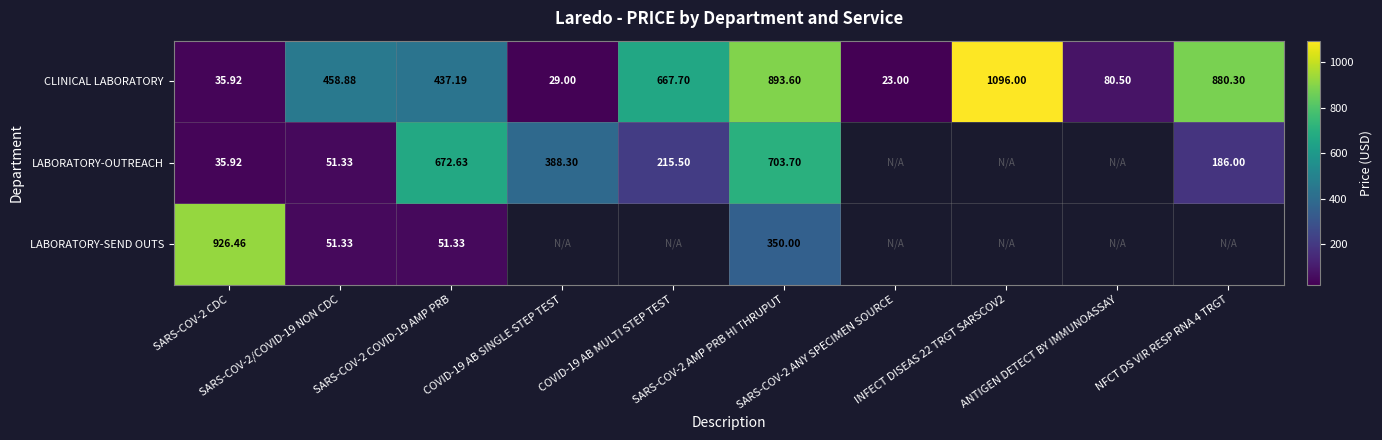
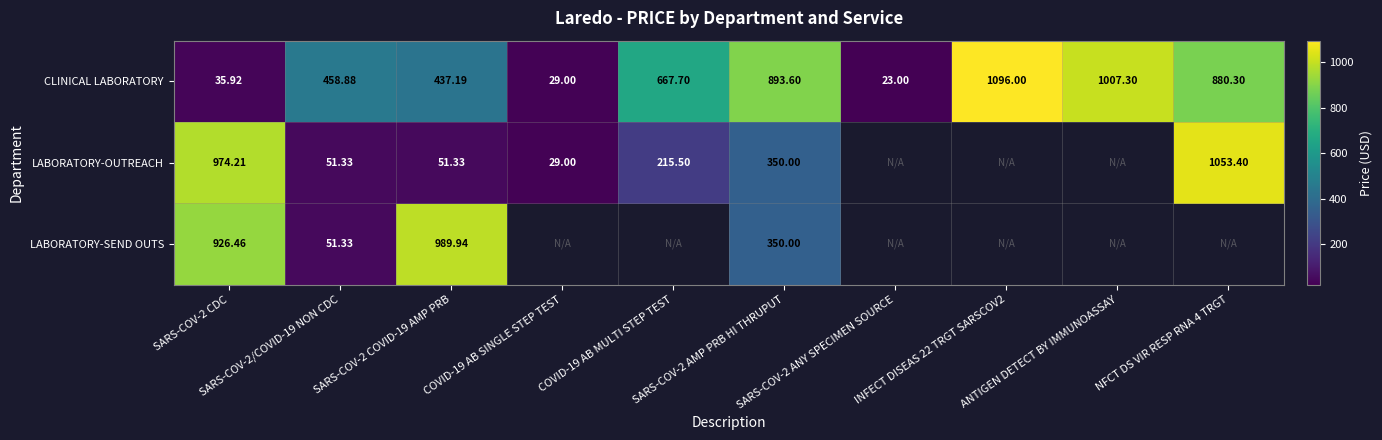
  {
    "CLINICAL LABORATORY": {
      "SARS-COV-2 CDC": 35.92,
      "SARS-COV-2/COVID-19 NON CDC": 458.88,
      "SARS-COV-2 COVID-19 AMP PRB": 437.19,
      "COVID-19 AB SINGLE STEP TEST": 29.00,
      "COVID-19 AB MULTI STEP TEST": 667.70,
      "SARS-COV-2 AMP PRB HI THRUPUT": 893.60,
      "SARS-COV-2 ANY SPECIMEN SOURCE": 23.00,
      "INFECT DISEAS 22 TRGT SARSCOV2": 1096.00,
-     "ANTIGEN DETECT BY IMMUNOASSAY": 80.50,
+     "ANTIGEN DETECT BY IMMUNOASSAY": 1007.30,
      "NFCT DS VIR RESP RNA 4 TRGT": 880.30
    },
    "LABORATORY-OUTREACH": {
-     "SARS-COV-2 CDC": 35.92,
+     "SARS-COV-2 CDC": 974.21,
      "SARS-COV-2/COVID-19 NON CDC": 51.33,
-     "SARS-COV-2 COVID-19 AMP PRB": 672.63,
-     "COVID-19 AB SINGLE STEP TEST": 388.30,
+     "SARS-COV-2 COVID-19 AMP PRB": 51.33,
+     "COVID-19 AB SINGLE STEP TEST": 29.00,
      "COVID-19 AB MULTI STEP TEST": 215.50,
-     "SARS-COV-2 AMP PRB HI THRUPUT": 703.70,
-     "NFCT DS VIR RESP RNA 4 TRGT": 186.00
+     "SARS-COV-2 AMP PRB HI THRUPUT": 350.00,
+     "NFCT DS VIR RESP RNA 4 TRGT": 1053.40
    },
    "LABORATORY-SEND OUTS": {
      "SARS-COV-2 CDC": 926.46,
      "SARS-COV-2/COVID-19 NON CDC": 51.33,
-     "SARS-COV-2 COVID-19 AMP PRB": 51.33,
+     "SARS-COV-2 COVID-19 AMP PRB": 989.94,
      "SARS-COV-2 AMP PRB HI THRUPUT": 350.00
    }
  }
